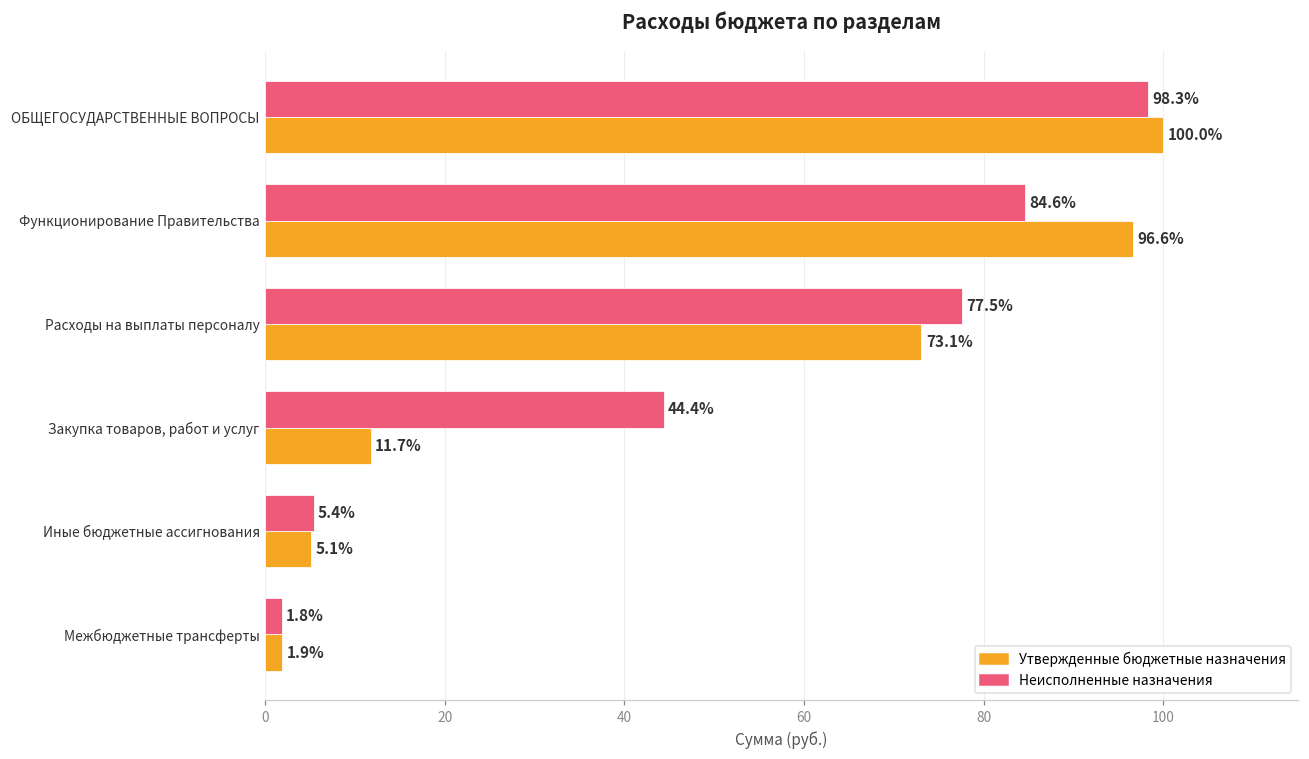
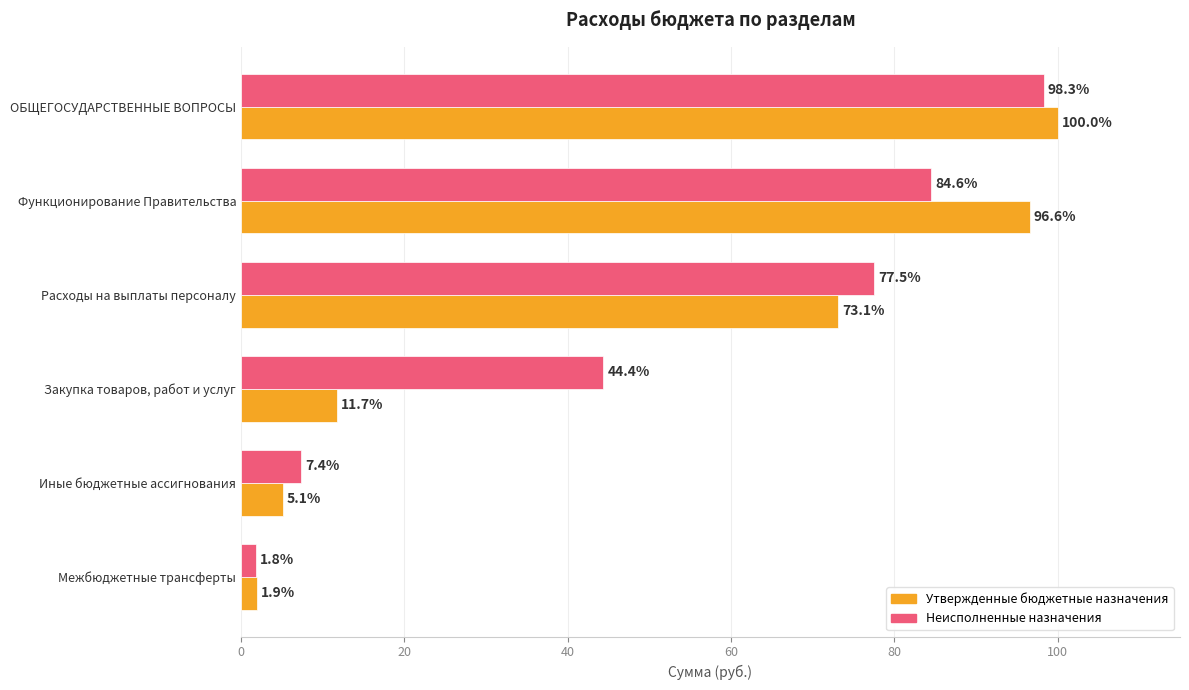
  {
    "Утвержденные бюджетные назначения": {
      "ОБЩЕГОСУДАРСТВЕННЫЕ ВОПРОСЫ": "100.0%",
      "Функционирование Правительства": "96.6%",
      "Расходы на выплаты персоналу": "73.1%",
      "Закупка товаров, работ и услуг": "11.7%",
      "Иные бюджетные ассигнования": "5.1%",
      "Межбюджетные трансферты": "1.9%"
    },
    "Неисполненные назначения": {
      "ОБЩЕГОСУДАРСТВЕННЫЕ ВОПРОСЫ": "98.3%",
      "Функционирование Правительства": "84.6%",
      "Расходы на выплаты персоналу": "77.5%",
      "Закупка товаров, работ и услуг": "44.4%",
-     "Иные бюджетные ассигнования": "5.4%",
+     "Иные бюджетные ассигнования": "7.4%",
      "Межбюджетные трансферты": "1.8%"
    }
  }
